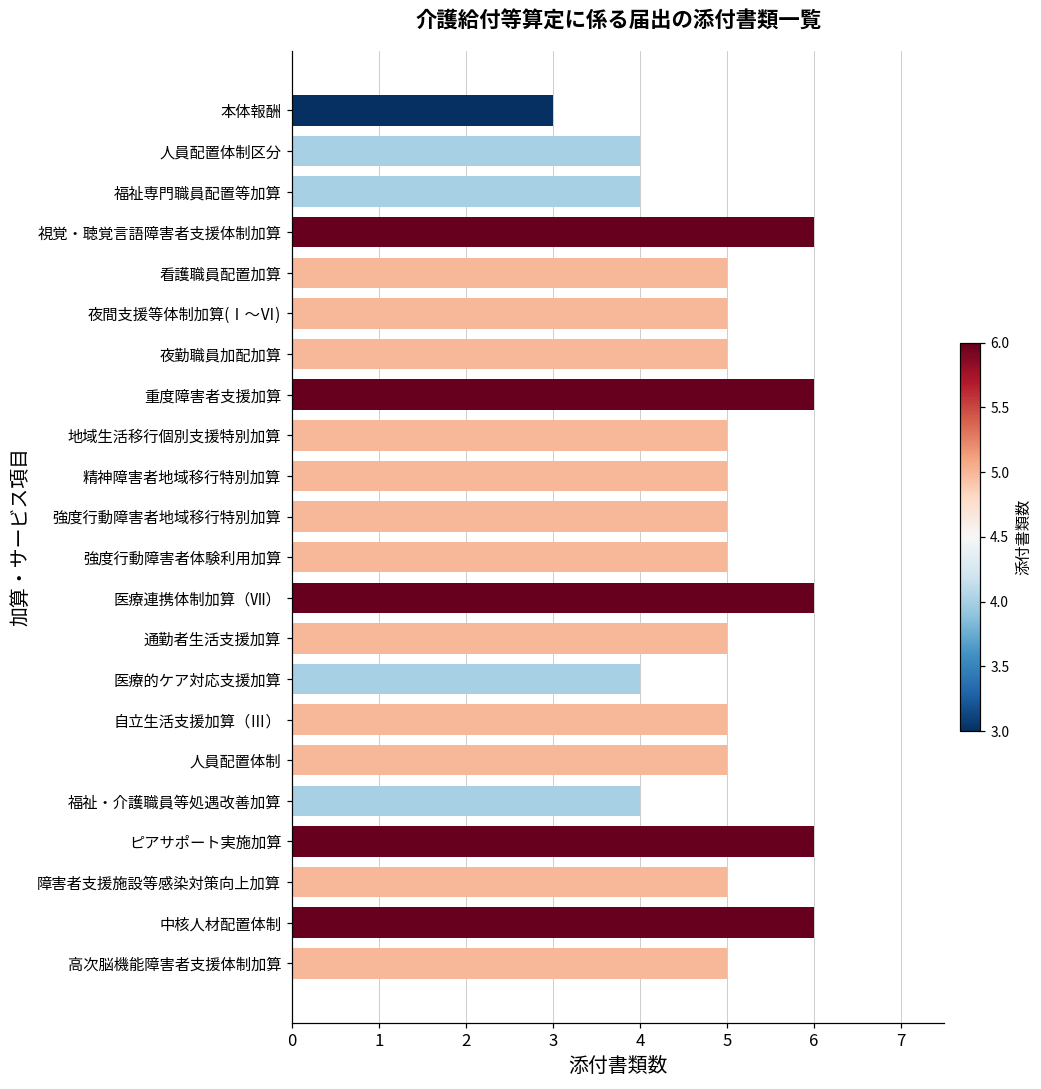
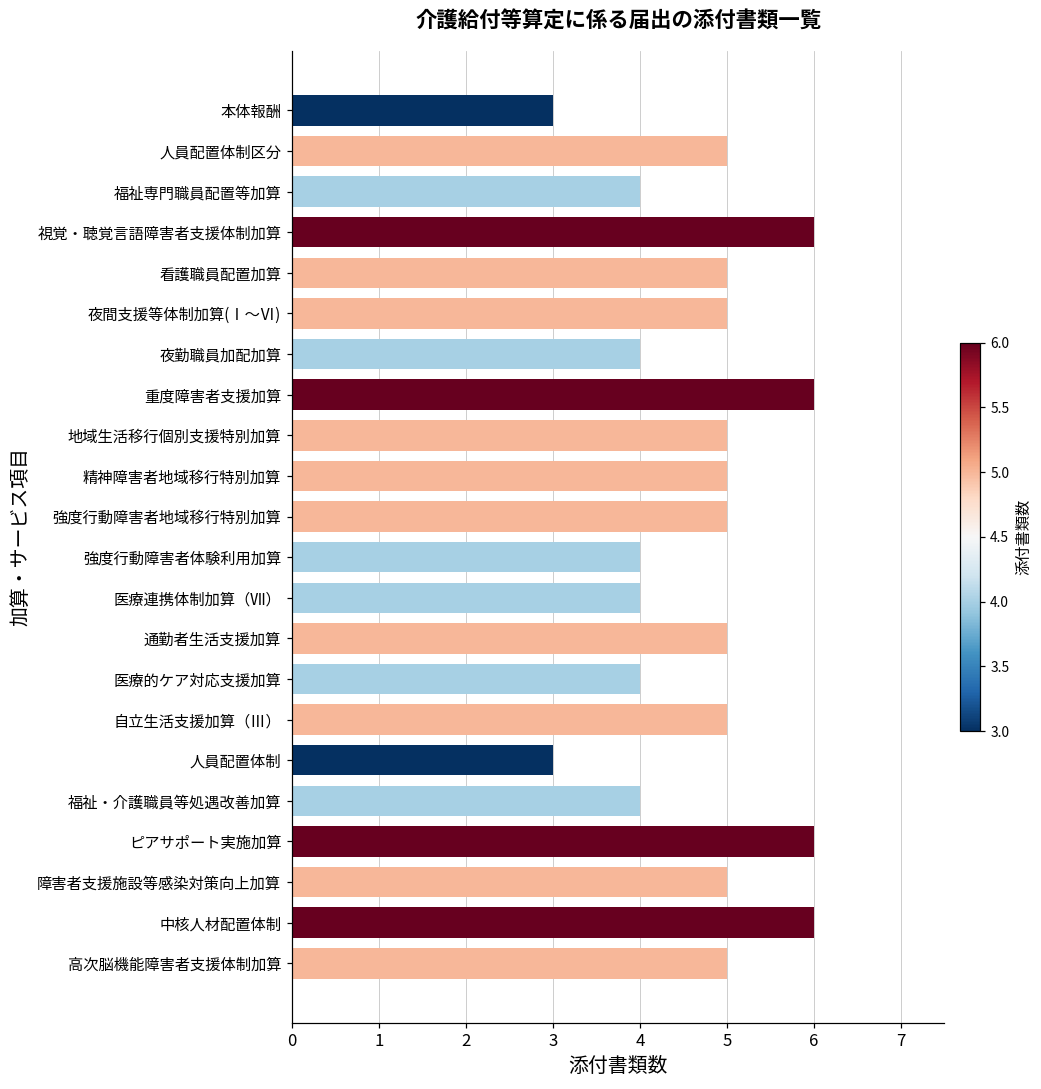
  {
    "本体報酬": 3,
-   "人員配置体制区分": 4,
+   "人員配置体制区分": 5,
    "福祉専門職員配置等加算": 4,
    "視覚・聴覚言語障害者支援体制加算": 6,
    "看護職員配置加算": 5,
    "夜間支援等体制加算(Ⅰ～Ⅵ)": 5,
-   "夜勤職員加配加算": 5,
+   "夜勤職員加配加算": 4,
    "重度障害者支援加算": 6,
    "地域生活移行個別支援特別加算": 5,
    "精神障害者地域移行特別加算": 5,
    "強度行動障害者地域移行特別加算": 5,
-   "強度行動障害者体験利用加算": 5,
-   "医療連携体制加算（Ⅶ）": 6,
+   "強度行動障害者体験利用加算": 4,
+   "医療連携体制加算（Ⅶ）": 4,
    "通勤者生活支援加算": 5,
    "医療的ケア対応支援加算": 4,
    "自立生活支援加算（Ⅲ）": 5,
-   "人員配置体制": 5,
+   "人員配置体制": 3,
    "福祉・介護職員等処遇改善加算": 4,
    "ピアサポート実施加算": 6,
    "障害者支援施設等感染対策向上加算": 5,
    "中核人材配置体制": 6,
    "高次脳機能障害者支援体制加算": 5
  }
